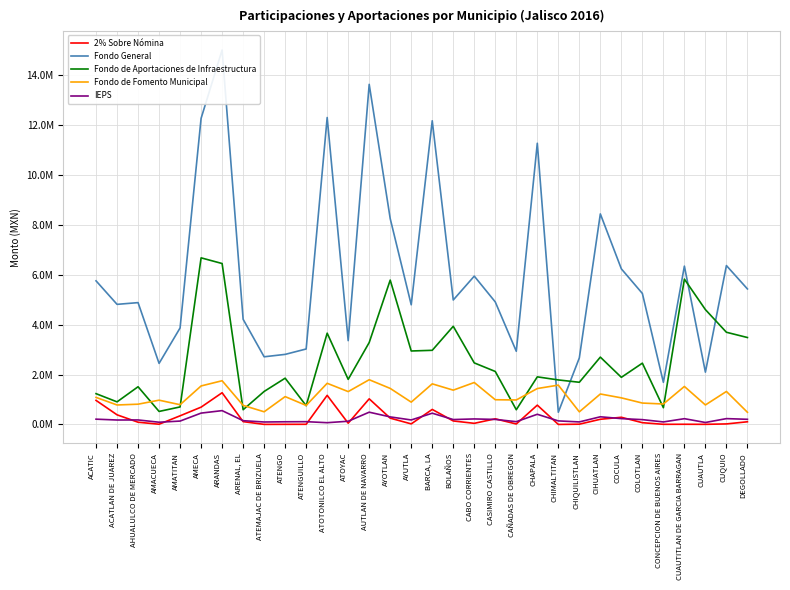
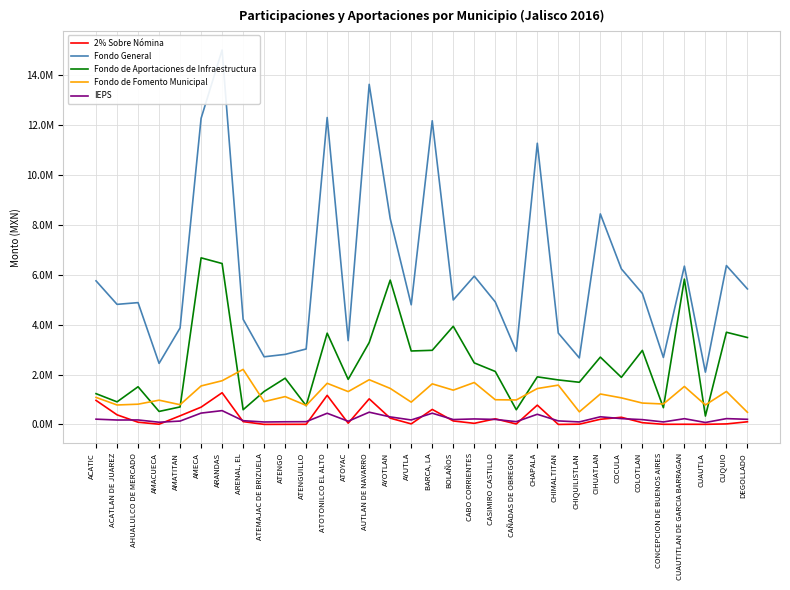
  {
    "2% Sobre Nómina": {
      "ACATIC": 1000000,
      "ACATLAN DE JUAREZ": 400000,
      "AMATITAN": 300000,
      "AMECA": 700000,
      "ARANDAS": 1300000,
      "ATENGUILLO": 0,
      "ATOTONILCO EL ALTO": 1200000,
      "AUTLAN DE NAVARRO": 1000000,
      "AYUTLA": 0,
      "BARCA, LA": 600000,
      "CABO CORRIENTES": 0,
      "CHAPALA": 800000,
      "CHIMALTITAN": 0,
      "COLOTLAN": 100000,
      "CUAUTITLAN DE GARCIA BARRAGAN": 0,
      "CUQUIO": 0
    },
    "Fondo General": {
      "ACATIC": 5800000,
      "ACATLAN DE JUAREZ": 4800000,
      "AHUALULCO DE MERCADO": 4900000,
      "AMACUECA": 2400000,
      "AMATITAN": 3900000,
      "AMECA": 12300000,
      "ARENAL, EL": 4200000,
      "ATEMAJAC DE BRIZUELA": 2700000,
      "ATENGO": 2800000,
      "ATENGUILLO": 3000000,
      "ATOTONILCO EL ALTO": 12300000,
      "ATOYAC": 3400000,
      "AUTLAN DE NAVARRO": 13600000,
      "AYOTLAN": 8300000,
      "AYUTLA": 4800000,
      "BARCA, LA": 12200000,
      "BOLAÑOS": 5000000,
      "CABO CORRIENTES": 5900000,
      "CASIMIRO CASTILLO": 4900000,
      "CAÑADAS DE OBREGON": 2900000,
      "CHAPALA": 11300000,
-     "CHIMALTITAN": 500000,
+     "CHIMALTITAN": 3700000,
      "CHIQUILISTLAN": 2700000,
      "CIHUATLAN": 8400000,
      "COCULA": 6200000,
      "COLOTLAN": 5300000,
-     "CONCEPCION DE BUENOS AIRES": 1700000,
+     "CONCEPCION DE BUENOS AIRES": 2700000,
      "CUAUTITLAN DE GARCIA BARRAGAN": 6300000,
      "CUAUTLA": 2100000,
      "CUQUIO": 6400000,
      "DEGOLLADO": 5400000
    },
    "Fondo de Aportaciones de Infraestructura": {
      "ACATIC": 1200000,
      "ACATLAN DE JUAREZ": 900000,
      "AHUALULCO DE MERCADO": 1500000,
      "AMACUECA": 500000,
      "AMECA": 6700000,
      "ARANDAS": 6500000,
      "ARENAL, EL": 600000,
      "ATEMAJAC DE BRIZUELA": 1300000,
      "ATENGO": 1900000,
      "ATOTONILCO EL ALTO": 3700000,
      "ATOYAC": 1800000,
      "AUTLAN DE NAVARRO": 3300000,
      "AYOTLAN": 5800000,
      "AYUTLA": 2900000,
      "BARCA, LA": 3000000,
      "BOLAÑOS": 3900000,
      "CABO CORRIENTES": 2500000,
      "CASIMIRO CASTILLO": 2100000,
      "CAÑADAS DE OBREGON": 600000,
      "CHAPALA": 1900000,
      "CHIMALTITAN": 1800000,
      "CHIQUILISTLAN": 1700000,
      "CIHUATLAN": 2700000,
      "COCULA": 1900000,
-     "COLOTLAN": 2500000,
+     "COLOTLAN": 3000000,
      "CONCEPCION DE BUENOS AIRES": 700000,
      "CUAUTITLAN DE GARCIA BARRAGAN": 5800000,
-     "CUAUTLA": 4600000,
+     "CUAUTLA": 300000,
      "CUQUIO": 3700000,
      "DEGOLLADO": 3500000
    },
    "Fondo de Fomento Municipal": {
      "ACATIC": 1100000,
      "ACATLAN DE JUAREZ": 800000,
      "AHUALULCO DE MERCADO": 800000,
      "AMACUECA": 1000000,
      "AMECA": 1500000,
      "ARANDAS": 1800000,
-     "ARENAL, EL": 800000,
-     "ATEMAJAC DE BRIZUELA": 500000,
+     "ARENAL, EL": 2200000,
+     "ATEMAJAC DE BRIZUELA": 900000,
      "ATENGO": 1100000,
      "ATOTONILCO EL ALTO": 1600000,
      "ATOYAC": 1300000,
      "AUTLAN DE NAVARRO": 1800000,
      "AYOTLAN": 1400000,
      "AYUTLA": 900000,
      "BARCA, LA": 1600000,
      "BOLAÑOS": 1400000,
      "CABO CORRIENTES": 1700000,
      "CASIMIRO CASTILLO": 1000000,
      "CAÑADAS DE OBREGON": 1000000,
      "CHAPALA": 1400000,
      "CHIMALTITAN": 1600000,
      "CHIQUILISTLAN": 500000,
      "CIHUATLAN": 1200000,
      "COCULA": 1100000,
      "COLOTLAN": 900000,
      "CONCEPCION DE BUENOS AIRES": 800000,
      "CUAUTITLAN DE GARCIA BARRAGAN": 1500000,
      "CUAUTLA": 800000,
      "CUQUIO": 1300000,
      "DEGOLLADO": 500000
    },
    "IEPS": {
      "ACATIC": 200000,
      "ACATLAN DE JUAREZ": 200000,
      "AMATITAN": 100000,
      "AMECA": 500000,
      "ARANDAS": 600000,
      "ATENGUILLO": 100000,
-     "ATOTONILCO EL ALTO": 100000,
+     "ATOTONILCO EL ALTO": 400000,
      "AUTLAN DE NAVARRO": 500000,
      "AYUTLA": 200000,
      "BARCA, LA": 500000,
      "CABO CORRIENTES": 200000,
      "CHAPALA": 400000,
      "CHIMALTITAN": 100000,
      "COLOTLAN": 200000,
      "CUAUTITLAN DE GARCIA BARRAGAN": 200000,
      "CUQUIO": 200000
    }
  }
